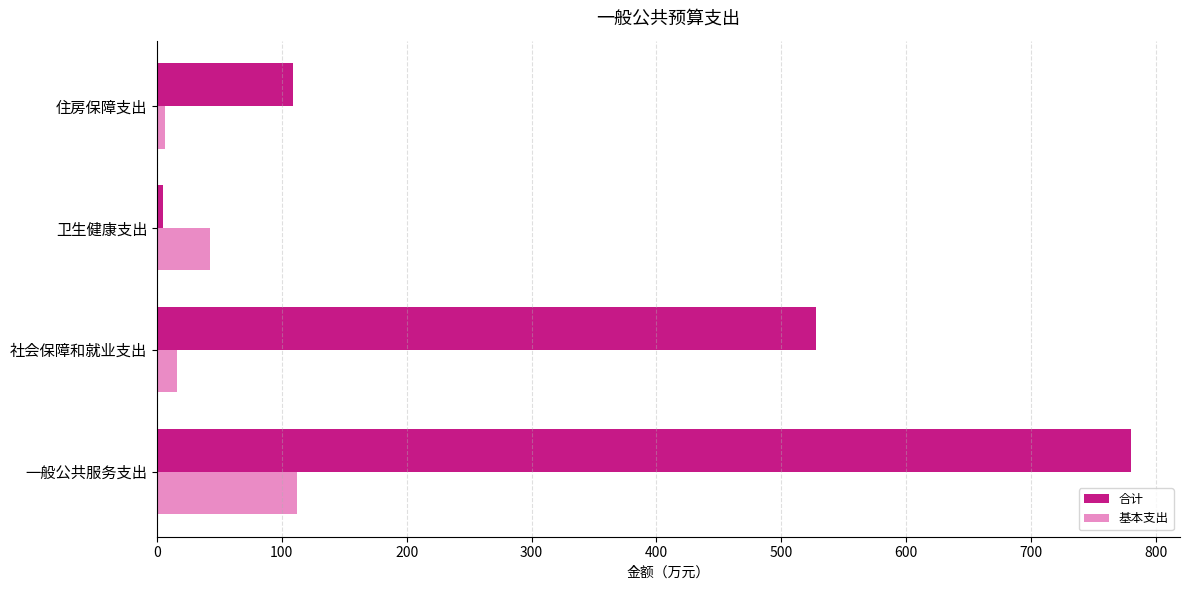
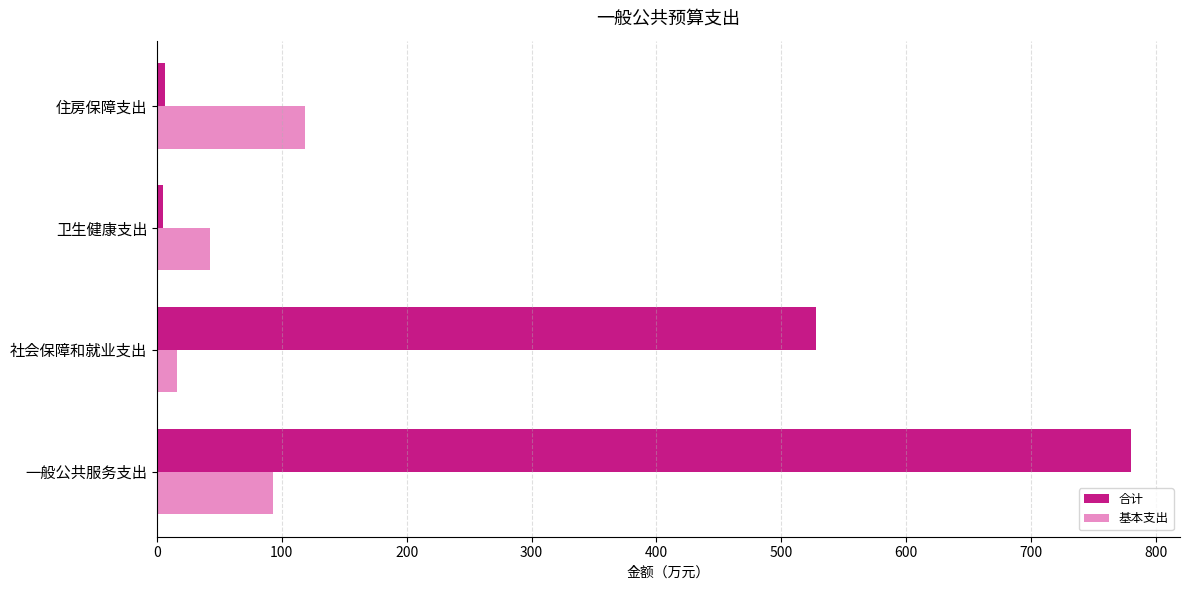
  {
    "合计": {
-     "住房保障支出": 109,
+     "住房保障支出": 7,
      "卫生健康支出": 5,
      "社会保障和就业支出": 528,
      "一般公共服务支出": 780
    },
    "基本支出": {
-     "住房保障支出": 7,
+     "住房保障支出": 119,
      "卫生健康支出": 43,
      "社会保障和就业支出": 16,
-     "一般公共服务支出": 112
+     "一般公共服务支出": 93
    }
  }
